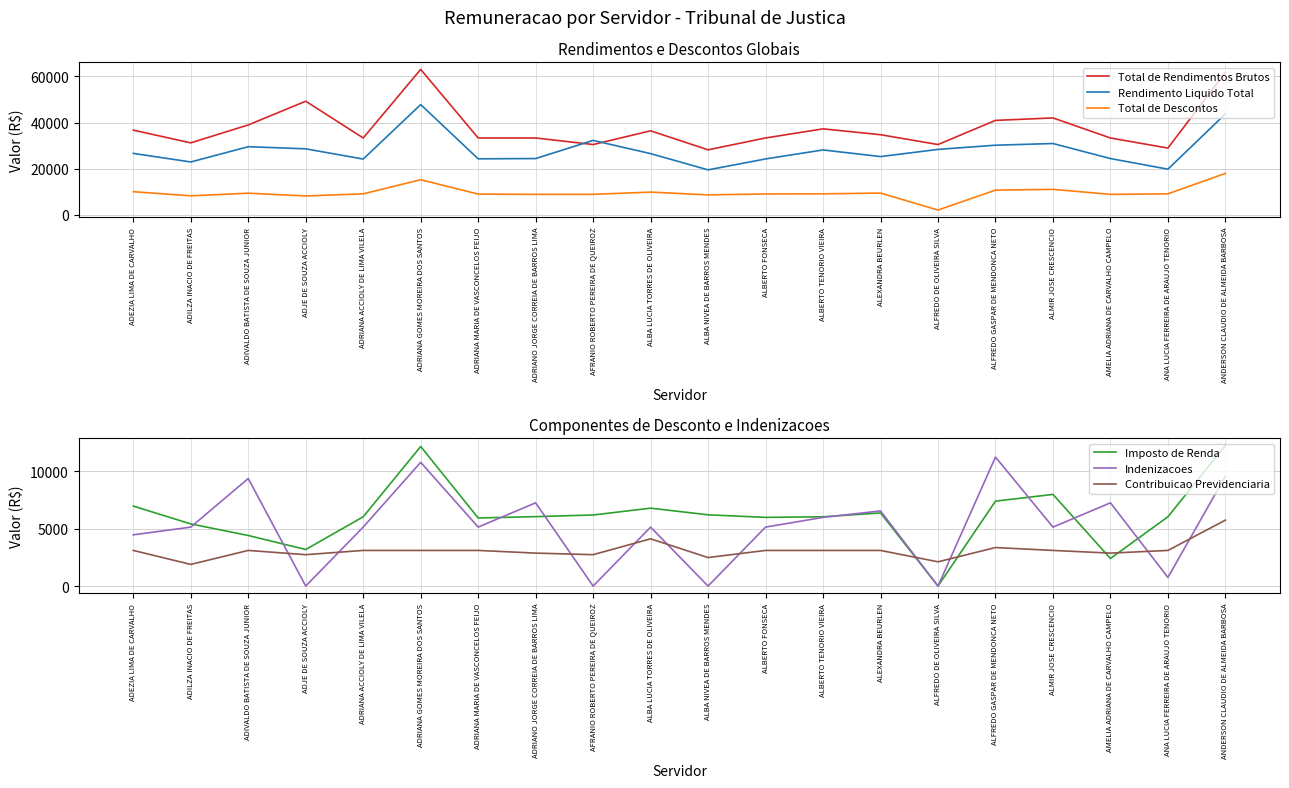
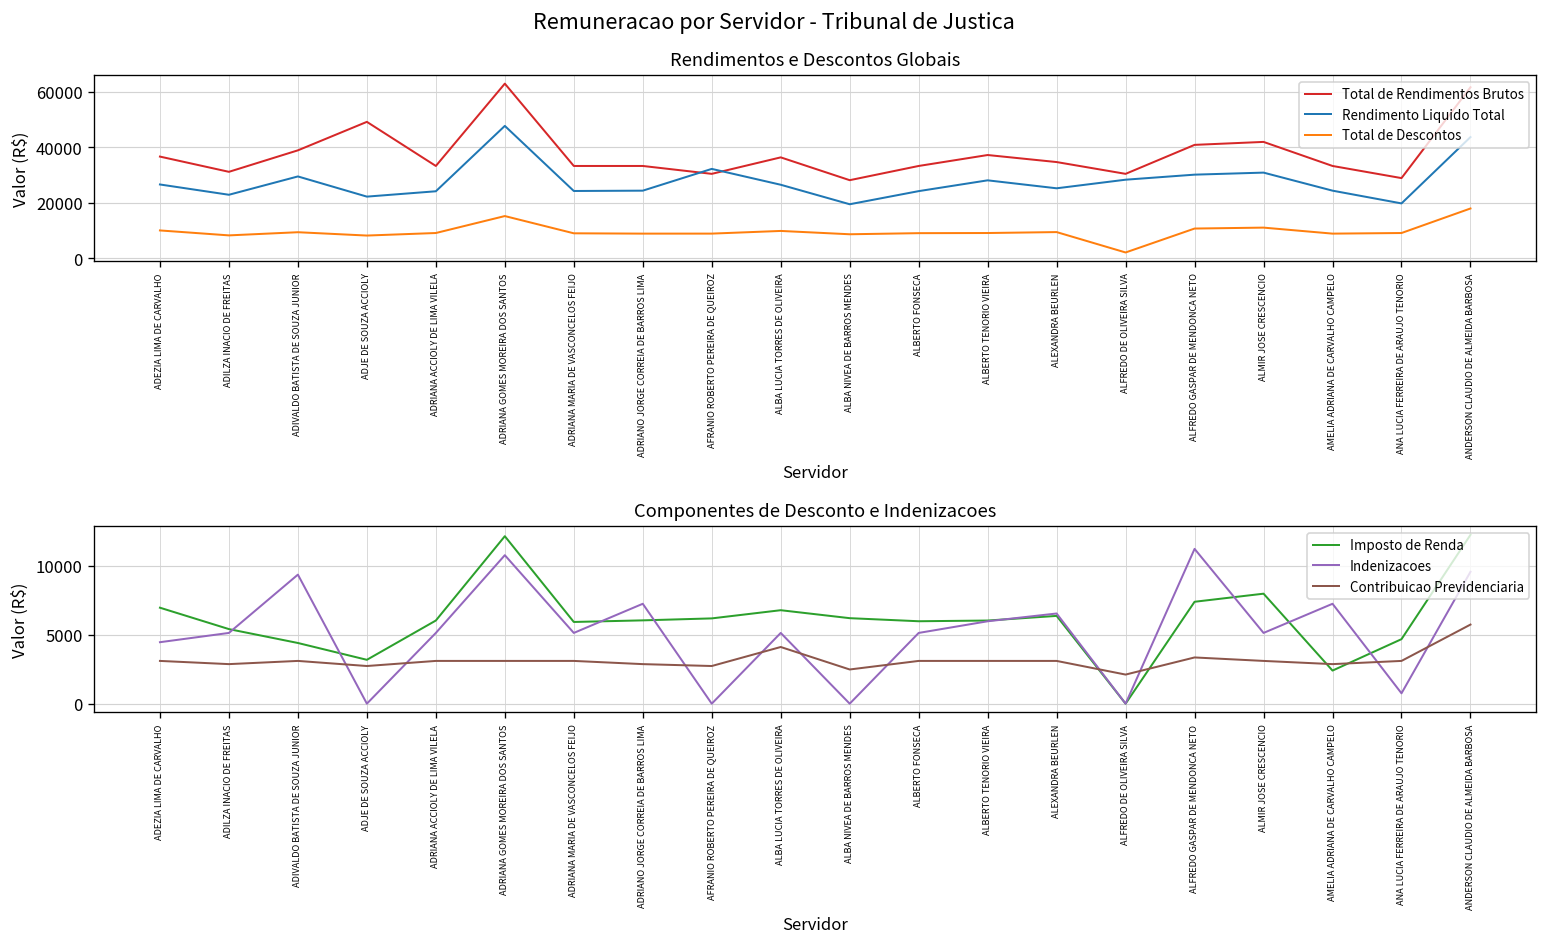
  {
    "Rendimentos e Descontos Globais": {
      "Total de Rendimentos Brutos": {
        "ADEZIA LIMA DE CARVALHO": 37000,
        "ADILZA INACIO DE FREITAS": 31000,
        "ADIVALDO BATISTA DE SOUZA JUNIOR": 39000,
        "ADJE DE SOUZA ACCIOLY": 49000,
        "ADRIANA ACCIOLY DE LIMA VILELA": 33000,
        "ADRIANA GOMES MOREIRA DOS SANTOS": 63000,
        "ADRIANA MARIA DE VASCONCELOS FEIJO": 33000,
        "ADRIANO JORGE CORREIA DE BARROS LIMA": 33000,
        "AFRANIO ROBERTO PEREIRA DE QUEIROZ": 30000,
        "ALBA LUCIA TORRES DE OLIVEIRA": 36000,
        "ALBA NIVEA DE BARROS MENDES": 28000,
        "ALBERTO FONSECA": 33000,
        "ALBERTO TENORIO VIEIRA": 37000,
        "ALEXANDRA BEURLEN": 35000,
        "ALFREDO DE OLIVEIRA SILVA": 30000,
        "ALFREDO GASPAR DE MENDONCA NETO": 41000,
        "ALMIR JOSE CRESCENCIO": 42000,
        "AMELIA ADRIANA DE CARVALHO CAMPELO": 33000,
        "ANA LUCIA FERREIRA DE ARAUJO TENORIO": 29000
      },
      "Rendimento Liquido Total": {
        "ADEZIA LIMA DE CARVALHO": 27000,
        "ADILZA INACIO DE FREITAS": 23000,
        "ADIVALDO BATISTA DE SOUZA JUNIOR": 30000,
-       "ADJE DE SOUZA ACCIOLY": 29000,
+       "ADJE DE SOUZA ACCIOLY": 22000,
        "ADRIANA ACCIOLY DE LIMA VILELA": 24000,
        "ADRIANA GOMES MOREIRA DOS SANTOS": 48000,
        "ADRIANA MARIA DE VASCONCELOS FEIJO": 24000,
        "ADRIANO JORGE CORREIA DE BARROS LIMA": 24000,
        "AFRANIO ROBERTO PEREIRA DE QUEIROZ": 32000,
        "ALBA LUCIA TORRES DE OLIVEIRA": 27000,
        "ALBA NIVEA DE BARROS MENDES": 20000,
        "ALBERTO FONSECA": 24000,
        "ALBERTO TENORIO VIEIRA": 28000,
        "ALEXANDRA BEURLEN": 25000,
        "ALFREDO DE OLIVEIRA SILVA": 28000,
        "ALFREDO GASPAR DE MENDONCA NETO": 30000,
        "ALMIR JOSE CRESCENCIO": 31000,
        "AMELIA ADRIANA DE CARVALHO CAMPELO": 24000,
        "ANA LUCIA FERREIRA DE ARAUJO TENORIO": 20000
      },
      "Total de Descontos": {
        "ADEZIA LIMA DE CARVALHO": 10000,
        "ADILZA INACIO DE FREITAS": 8000,
        "ADIVALDO BATISTA DE SOUZA JUNIOR": 9000,
        "ADJE DE SOUZA ACCIOLY": 8000,
        "ADRIANA ACCIOLY DE LIMA VILELA": 9000,
        "ADRIANA GOMES MOREIRA DOS SANTOS": 15000,
        "ADRIANA MARIA DE VASCONCELOS FEIJO": 9000,
        "ADRIANO JORGE CORREIA DE BARROS LIMA": 9000,
        "AFRANIO ROBERTO PEREIRA DE QUEIROZ": 9000,
        "ALBA LUCIA TORRES DE OLIVEIRA": 10000,
        "ALBA NIVEA DE BARROS MENDES": 9000,
        "ALBERTO FONSECA": 9000,
        "ALBERTO TENORIO VIEIRA": 9000,
        "ALEXANDRA BEURLEN": 9000,
        "ALFREDO DE OLIVEIRA SILVA": 2000,
        "ALFREDO GASPAR DE MENDONCA NETO": 11000,
        "ALMIR JOSE CRESCENCIO": 11000,
        "AMELIA ADRIANA DE CARVALHO CAMPELO": 9000,
        "ANA LUCIA FERREIRA DE ARAUJO TENORIO": 9000,
        "ANDERSON CLAUDIO DE ALMEIDA BARBOSA": 18000
      }
    },
    "Componentes de Desconto e Indenizacoes": {
      "Imposto de Renda": {
        "ADEZIA LIMA DE CARVALHO": 7000,
        "ADILZA INACIO DE FREITAS": 5400,
        "ADIVALDO BATISTA DE SOUZA JUNIOR": 4400,
        "ADJE DE SOUZA ACCIOLY": 3200,
        "ADRIANA ACCIOLY DE LIMA VILELA": 6000,
        "ADRIANA GOMES MOREIRA DOS SANTOS": 12100,
        "ADRIANA MARIA DE VASCONCELOS FEIJO": 5900,
        "ADRIANO JORGE CORREIA DE BARROS LIMA": 6000,
        "AFRANIO ROBERTO PEREIRA DE QUEIROZ": 6200,
        "ALBA LUCIA TORRES DE OLIVEIRA": 6800,
        "ALBA NIVEA DE BARROS MENDES": 6200,
        "ALBERTO FONSECA": 6000,
        "ALFREDO GASPAR DE MENDONCA NETO": 7400,
        "ALMIR JOSE CRESCENCIO": 8000,
        "AMELIA ADRIANA DE CARVALHO CAMPELO": 2400,
-       "ANA LUCIA FERREIRA DE ARAUJO TENORIO": 6000
+       "ANA LUCIA FERREIRA DE ARAUJO TENORIO": 4700
      },
      "Indenizacoes": {
        "ADEZIA LIMA DE CARVALHO": 4500,
        "ADILZA INACIO DE FREITAS": 5100,
        "ADIVALDO BATISTA DE SOUZA JUNIOR": 9400,
        "ADJE DE SOUZA ACCIOLY": 0,
        "ADRIANA ACCIOLY DE LIMA VILELA": 5100,
        "ADRIANA GOMES MOREIRA DOS SANTOS": 10800,
        "ADRIANA MARIA DE VASCONCELOS FEIJO": 5100,
        "ADRIANO JORGE CORREIA DE BARROS LIMA": 7200,
        "AFRANIO ROBERTO PEREIRA DE QUEIROZ": 0,
        "ALBA LUCIA TORRES DE OLIVEIRA": 5100,
        "ALBA NIVEA DE BARROS MENDES": 0,
        "ALBERTO FONSECA": 5100,
        "ALFREDO GASPAR DE MENDONCA NETO": 11200,
        "ALMIR JOSE CRESCENCIO": 5100,
        "AMELIA ADRIANA DE CARVALHO CAMPELO": 7200,
        "ANA LUCIA FERREIRA DE ARAUJO TENORIO": 800
      },
      "Contribuicao Previdenciaria": {
        "ADEZIA LIMA DE CARVALHO": 3100,
-       "ADILZA INACIO DE FREITAS": 1900,
+       "ADILZA INACIO DE FREITAS": 2900,
        "ADIVALDO BATISTA DE SOUZA JUNIOR": 3100,
        "ADJE DE SOUZA ACCIOLY": 2700,
        "ADRIANA ACCIOLY DE LIMA VILELA": 3100,
        "ADRIANA GOMES MOREIRA DOS SANTOS": 3100,
        "ADRIANA MARIA DE VASCONCELOS FEIJO": 3100,
        "ADRIANO JORGE CORREIA DE BARROS LIMA": 2900,
        "AFRANIO ROBERTO PEREIRA DE QUEIROZ": 2700,
        "ALBA LUCIA TORRES DE OLIVEIRA": 4100,
        "ALBA NIVEA DE BARROS MENDES": 2500,
        "ALBERTO FONSECA": 3100,
        "ALBERTO TENORIO VIEIRA": 3100,
        "ALEXANDRA BEURLEN": 3100,
        "ALFREDO DE OLIVEIRA SILVA": 2100,
        "ALFREDO GASPAR DE MENDONCA NETO": 3400,
        "ALMIR JOSE CRESCENCIO": 3100,
        "AMELIA ADRIANA DE CARVALHO CAMPELO": 2900,
        "ANA LUCIA FERREIRA DE ARAUJO TENORIO": 3100,
        "ANDERSON CLAUDIO DE ALMEIDA BARBOSA": 5700
      }
    }
  }
